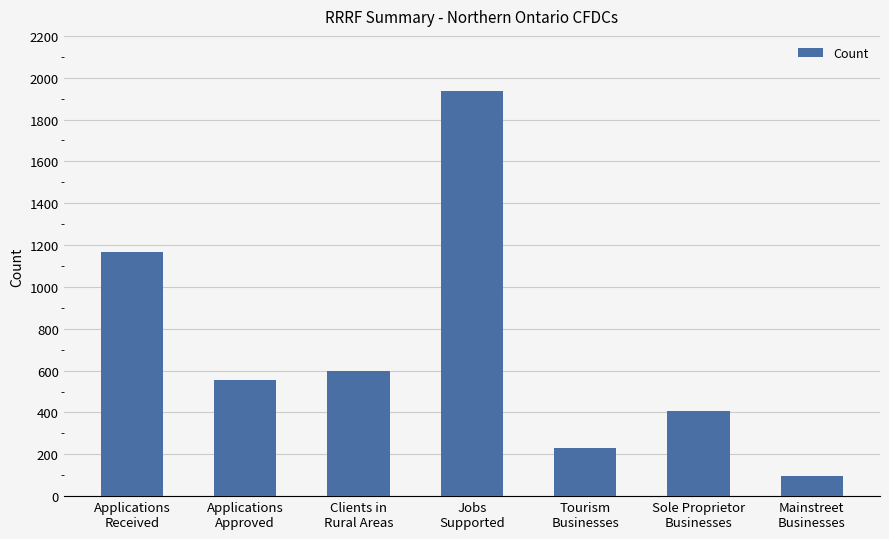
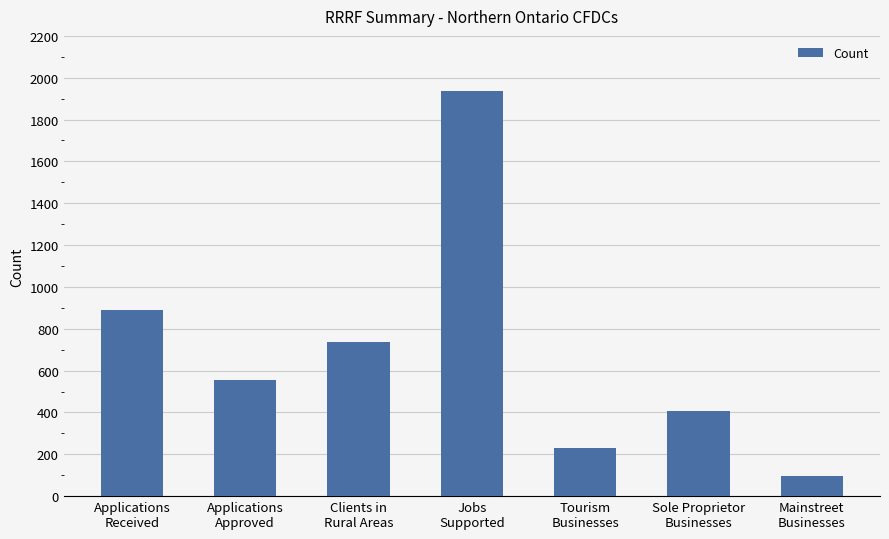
  {
-   "Applications Received": 1170,
+   "Applications Received": 890,
    "Applications Approved": 550,
-   "Clients in Rural Areas": 600,
+   "Clients in Rural Areas": 740,
    "Jobs Supported": 1940,
    "Tourism Businesses": 230,
    "Sole Proprietor Businesses": 410,
    "Mainstreet Businesses": 90
  }
